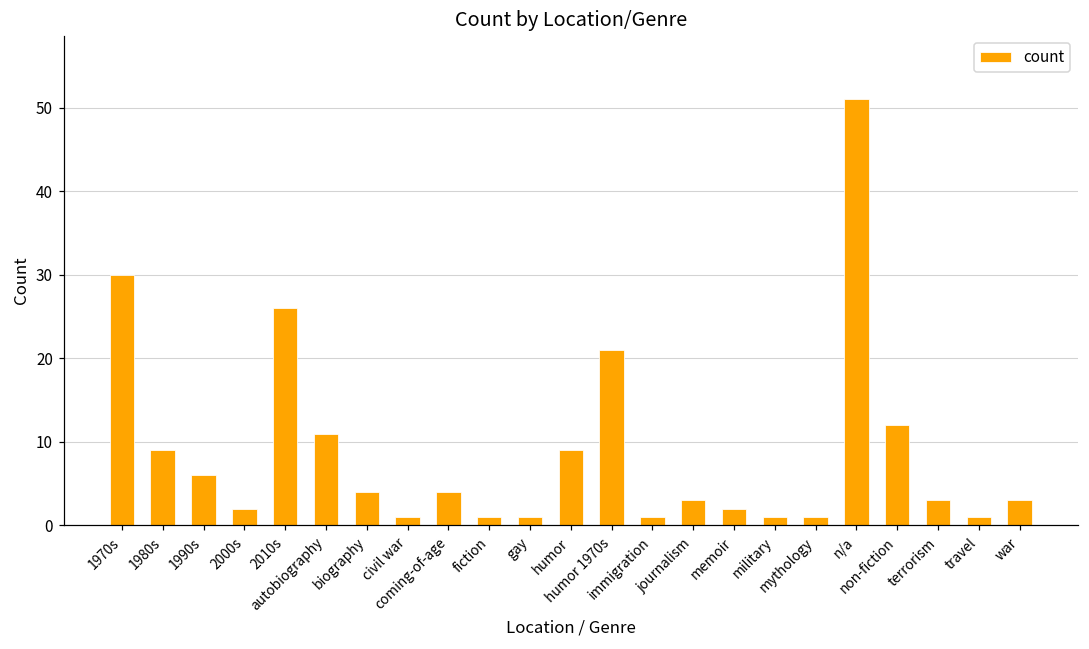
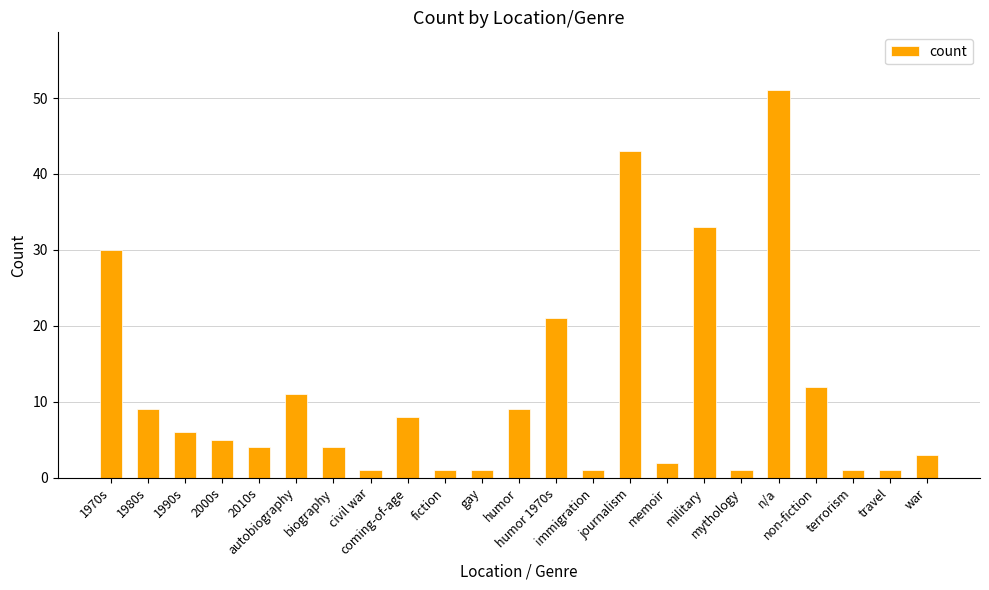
  {
    "1970s": 30,
    "1980s": 9,
    "1990s": 6,
-   "2000s": 2,
-   "2010s": 26,
+   "2000s": 5,
+   "2010s": 4,
    "autobiography": 11,
    "biography": 4,
    "civil war": 1,
-   "coming-of-age": 4,
+   "coming-of-age": 8,
    "fiction": 1,
    "gay": 1,
    "humor": 9,
    "humor 1970s": 21,
    "immigration": 1,
-   "journalism": 3,
+   "journalism": 43,
    "memoir": 2,
-   "military": 1,
+   "military": 33,
    "mythology": 1,
    "n/a": 51,
    "non-fiction": 12,
-   "terrorism": 3,
+   "terrorism": 1,
    "travel": 1,
    "war": 3
  }
